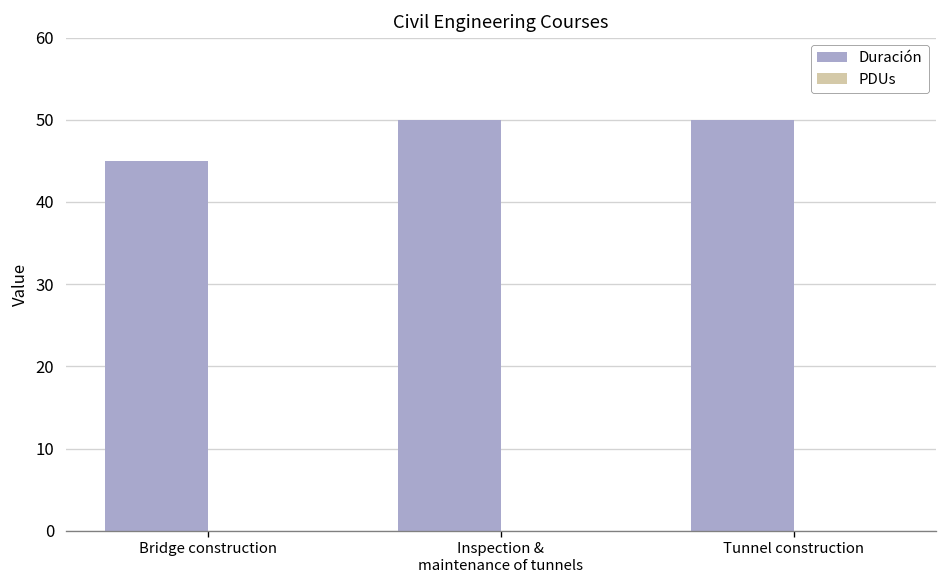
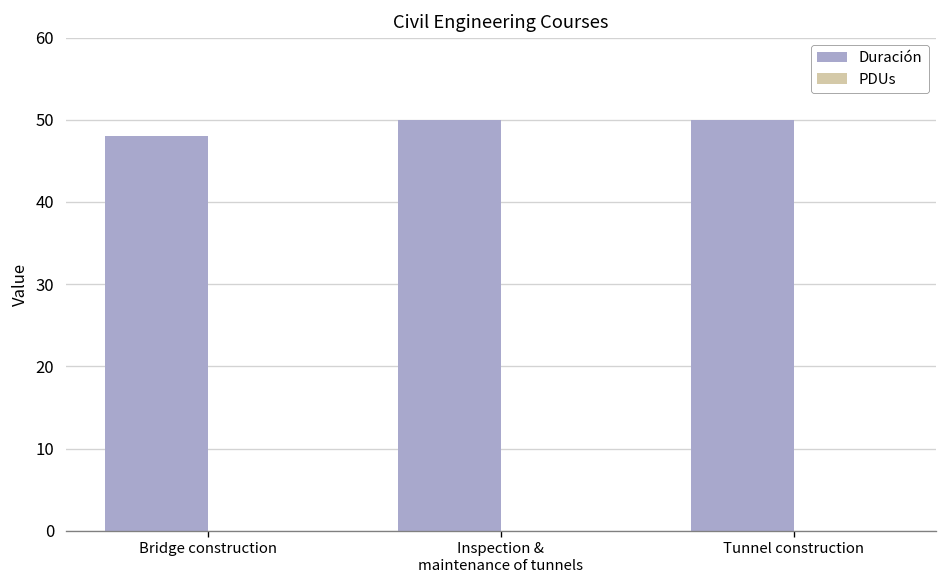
  {
    "Duración": {
-     "Bridge construction": 45,
+     "Bridge construction": 48,
      "Inspection & maintenance of tunnels": 50,
      "Tunnel construction": 50
    },
    "PDUs": {
      "Bridge construction": 0,
      "Inspection & maintenance of tunnels": 0,
      "Tunnel construction": 0
    }
  }
